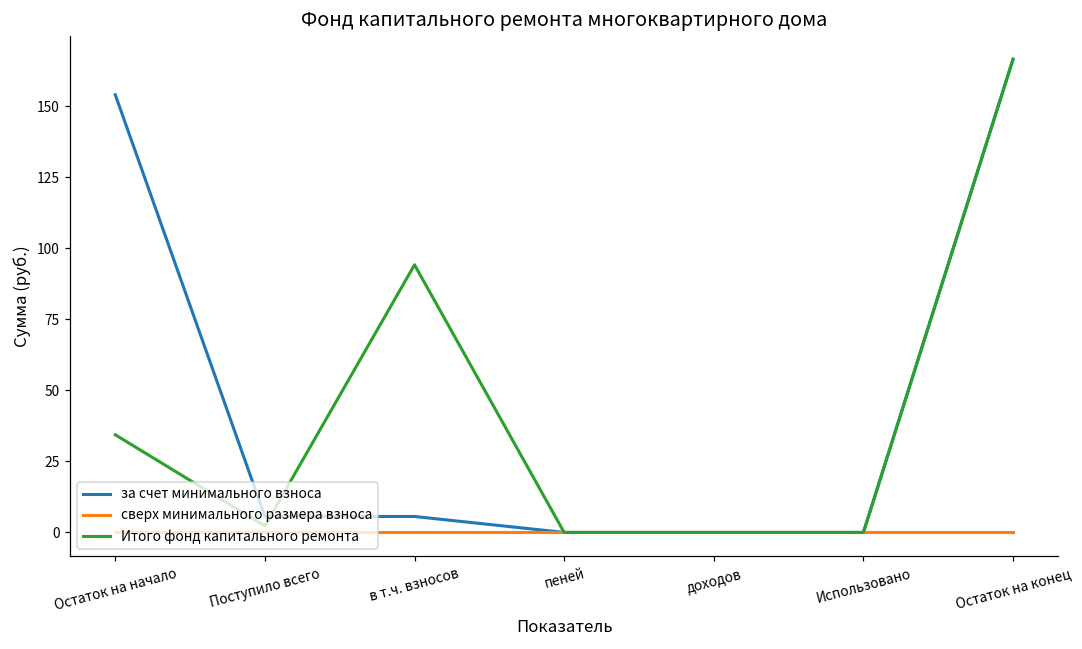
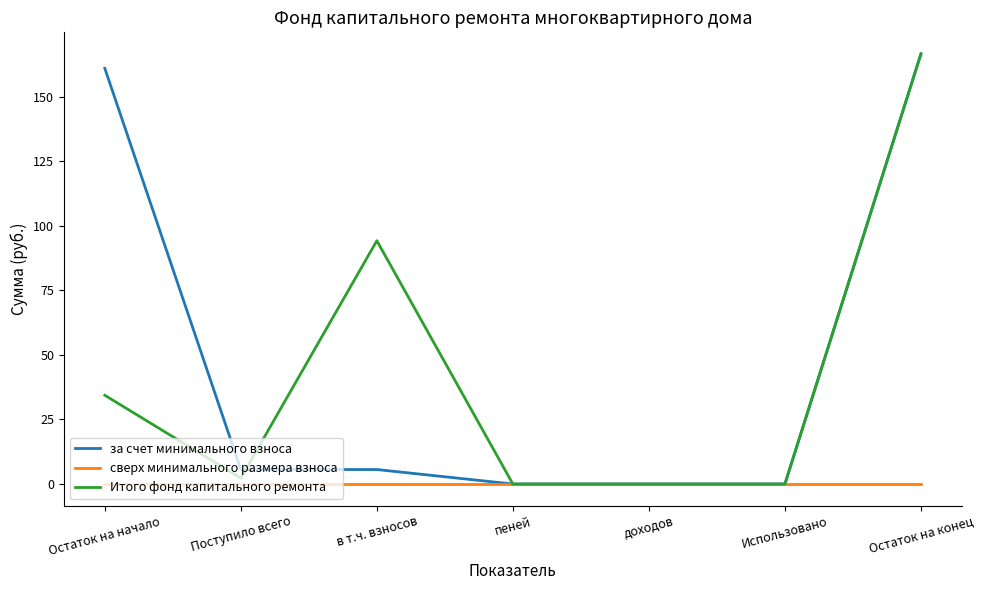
  {
    "за счет минимального взноса": {
-     "Остаток на начало": 154,
+     "Остаток на начало": 161,
      "в т.ч. взносов": 6
    },
    "сверх минимального размера взноса": {
      "в т.ч. взносов": 0,
      "Остаток на конец": 0
    },
    "Итого фонд капитального ремонта": {
      "Остаток на начало": 34,
      "в т.ч. взносов": 94
    }
  }
